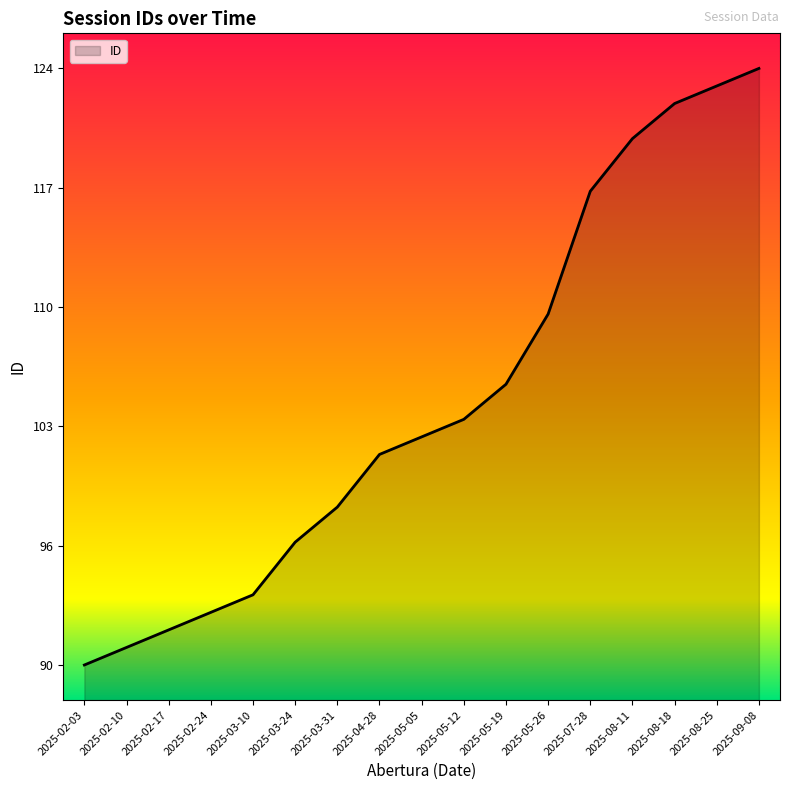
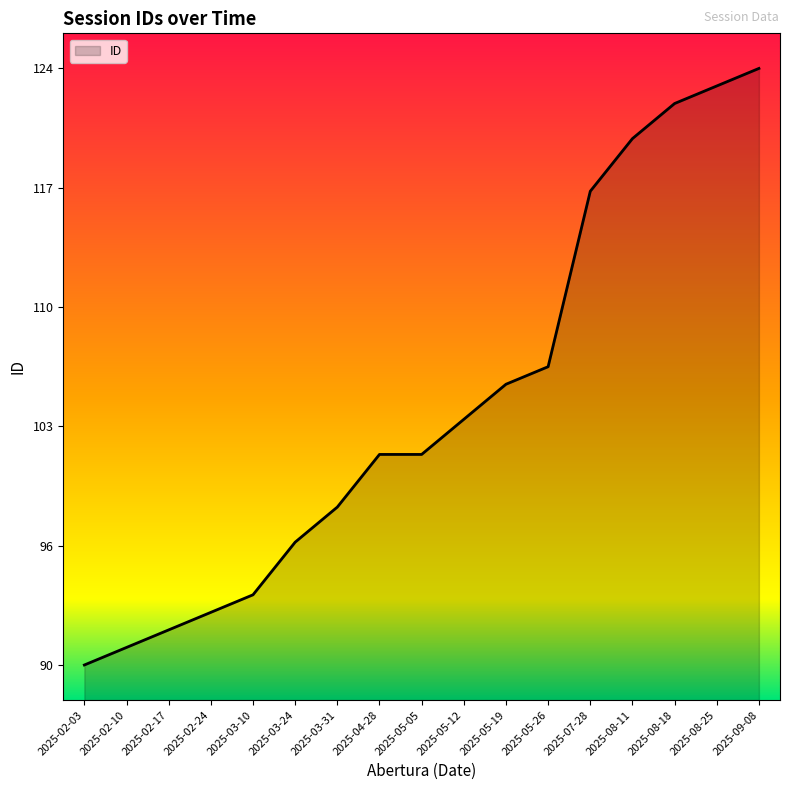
  {
    "2025-02-03": 90,
    "2025-02-10": 91,
    "2025-02-17": 92,
    "2025-02-24": 93,
    "2025-03-10": 94,
    "2025-03-24": 97,
    "2025-03-31": 99,
    "2025-04-28": 102,
-   "2025-05-05": 103,
+   "2025-05-05": 102,
    "2025-05-12": 104,
    "2025-05-19": 106,
-   "2025-05-26": 110,
+   "2025-05-26": 107,
    "2025-07-28": 117,
    "2025-08-11": 120,
    "2025-08-18": 122,
    "2025-08-25": 123,
    "2025-09-08": 124
  }
